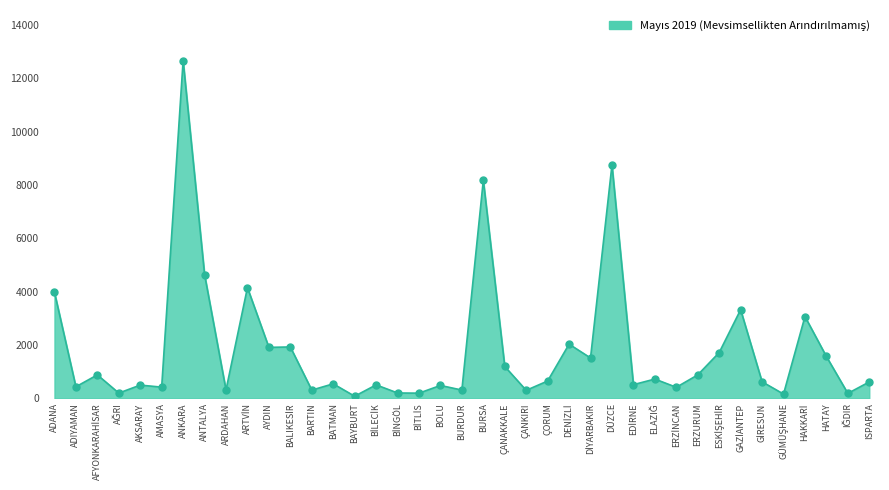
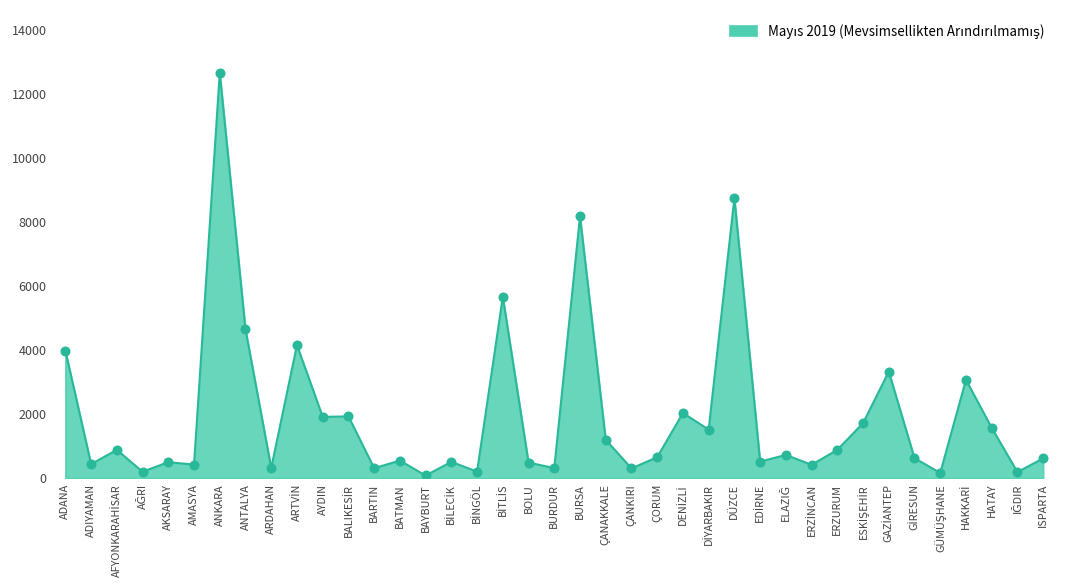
  {
    "ADANA": 4000,
    "ADIYAMAN": 400,
    "AFYONKARAHİSAR": 900,
    "AĞRI": 200,
    "AKSARAY": 500,
    "AMASYA": 400,
    "ANKARA": 12700,
    "ANTALYA": 4600,
    "ARDAHAN": 300,
    "ARTVİN": 4200,
    "AYDIN": 1900,
    "BALIKESİR": 1900,
    "BARTIN": 300,
    "BATMAN": 500,
    "BAYBURT": 100,
    "BİLECİK": 500,
    "BİNGÖL": 200,
-   "BİTLİS": 200,
+   "BİTLİS": 5700,
    "BOLU": 500,
    "BURDUR": 300,
    "BURSA": 8200,
    "ÇANAKKALE": 1200,
    "ÇANKIRI": 300,
    "ÇORUM": 700,
    "DENİZLİ": 2000,
    "DİYARBAKIR": 1500,
    "DÜZCE": 8800,
    "EDİRNE": 500,
    "ELAZIĞ": 700,
    "ERZİNCAN": 400,
    "ERZURUM": 900,
    "ESKİŞEHİR": 1700,
    "GAZİANTEP": 3300,
    "GİRESUN": 600,
    "GÜMÜŞHANE": 200,
    "HAKKARİ": 3100,
    "HATAY": 1600,
    "IĞDIR": 200,
    "ISPARTA": 600
  }
